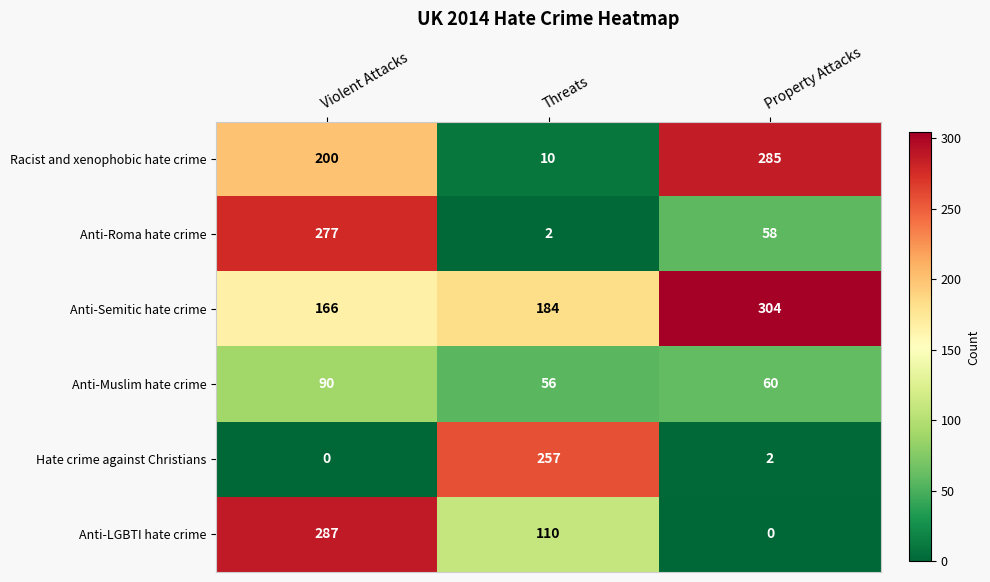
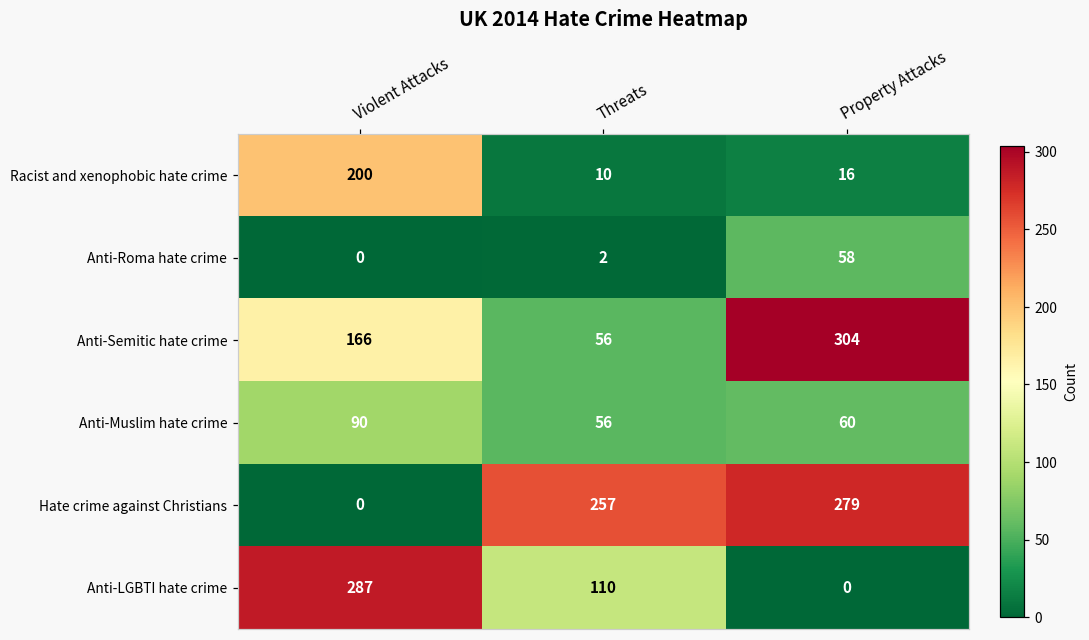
  {
    "Racist and xenophobic hate crime": {
      "Violent Attacks": 200,
      "Threats": 10,
-     "Property Attacks": 285
+     "Property Attacks": 16
    },
    "Anti-Roma hate crime": {
-     "Violent Attacks": 277,
+     "Violent Attacks": 0,
      "Threats": 2,
      "Property Attacks": 58
    },
    "Anti-Semitic hate crime": {
      "Violent Attacks": 166,
-     "Threats": 184,
+     "Threats": 56,
      "Property Attacks": 304
    },
    "Anti-Muslim hate crime": {
      "Violent Attacks": 90,
      "Threats": 56,
      "Property Attacks": 60
    },
    "Hate crime against Christians": {
      "Violent Attacks": 0,
      "Threats": 257,
-     "Property Attacks": 2
+     "Property Attacks": 279
    },
    "Anti-LGBTI hate crime": {
      "Violent Attacks": 287,
      "Threats": 110,
      "Property Attacks": 0
    }
  }
